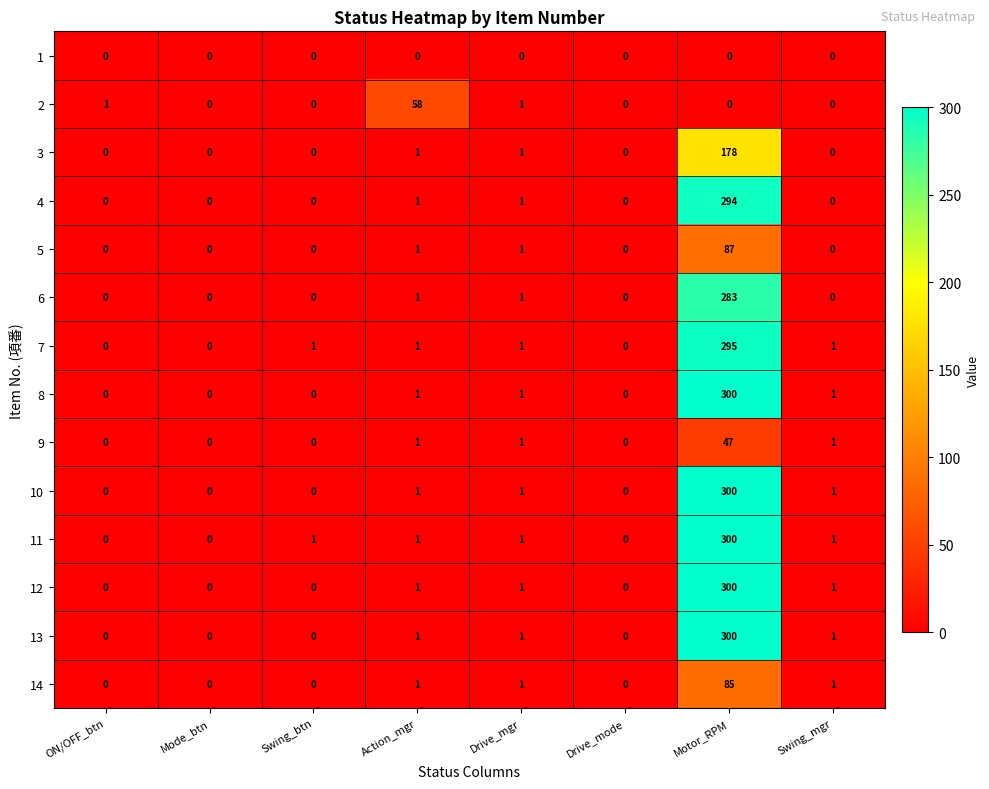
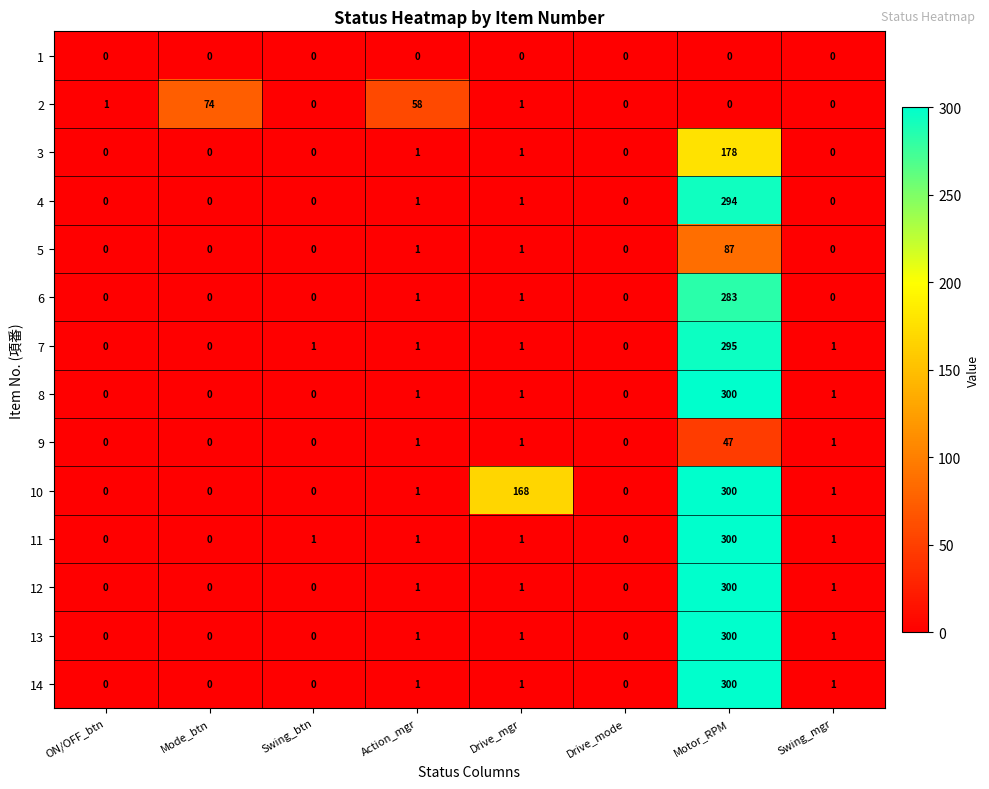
  {
    "1": {
      "ON/OFF_btn": 0,
      "Mode_btn": 0,
      "Swing_btn": 0,
      "Action_mgr": 0,
      "Drive_mgr": 0,
      "Drive_mode": 0,
      "Motor_RPM": 0,
      "Swing_mgr": 0
    },
    "2": {
      "ON/OFF_btn": 1,
-     "Mode_btn": 0,
+     "Mode_btn": 74,
      "Swing_btn": 0,
      "Action_mgr": 58,
      "Drive_mgr": 1,
      "Drive_mode": 0,
      "Motor_RPM": 0,
      "Swing_mgr": 0
    },
    "3": {
      "ON/OFF_btn": 0,
      "Mode_btn": 0,
      "Swing_btn": 0,
      "Action_mgr": 1,
      "Drive_mgr": 1,
      "Drive_mode": 0,
      "Motor_RPM": 178,
      "Swing_mgr": 0
    },
    "4": {
      "ON/OFF_btn": 0,
      "Mode_btn": 0,
      "Swing_btn": 0,
      "Action_mgr": 1,
      "Drive_mgr": 1,
      "Drive_mode": 0,
      "Motor_RPM": 294,
      "Swing_mgr": 0
    },
    "5": {
      "ON/OFF_btn": 0,
      "Mode_btn": 0,
      "Swing_btn": 0,
      "Action_mgr": 1,
      "Drive_mgr": 1,
      "Drive_mode": 0,
      "Motor_RPM": 87,
      "Swing_mgr": 0
    },
    "6": {
      "ON/OFF_btn": 0,
      "Mode_btn": 0,
      "Swing_btn": 0,
      "Action_mgr": 1,
      "Drive_mgr": 1,
      "Drive_mode": 0,
      "Motor_RPM": 283,
      "Swing_mgr": 0
    },
    "7": {
      "ON/OFF_btn": 0,
      "Mode_btn": 0,
      "Swing_btn": 1,
      "Action_mgr": 1,
      "Drive_mgr": 1,
      "Drive_mode": 0,
      "Motor_RPM": 295,
      "Swing_mgr": 1
    },
    "8": {
      "ON/OFF_btn": 0,
      "Mode_btn": 0,
      "Swing_btn": 0,
      "Action_mgr": 1,
      "Drive_mgr": 1,
      "Drive_mode": 0,
      "Motor_RPM": 300,
      "Swing_mgr": 1
    },
    "9": {
      "ON/OFF_btn": 0,
      "Mode_btn": 0,
      "Swing_btn": 0,
      "Action_mgr": 1,
      "Drive_mgr": 1,
      "Drive_mode": 0,
      "Motor_RPM": 47,
      "Swing_mgr": 1
    },
    "10": {
      "ON/OFF_btn": 0,
      "Mode_btn": 0,
      "Swing_btn": 0,
      "Action_mgr": 1,
-     "Drive_mgr": 1,
+     "Drive_mgr": 168,
      "Drive_mode": 0,
      "Motor_RPM": 300,
      "Swing_mgr": 1
    },
    "11": {
      "ON/OFF_btn": 0,
      "Mode_btn": 0,
      "Swing_btn": 1,
      "Action_mgr": 1,
      "Drive_mgr": 1,
      "Drive_mode": 0,
      "Motor_RPM": 300,
      "Swing_mgr": 1
    },
    "12": {
      "ON/OFF_btn": 0,
      "Mode_btn": 0,
      "Swing_btn": 0,
      "Action_mgr": 1,
      "Drive_mgr": 1,
      "Drive_mode": 0,
      "Motor_RPM": 300,
      "Swing_mgr": 1
    },
    "13": {
      "ON/OFF_btn": 0,
      "Mode_btn": 0,
      "Swing_btn": 0,
      "Action_mgr": 1,
      "Drive_mgr": 1,
      "Drive_mode": 0,
      "Motor_RPM": 300,
      "Swing_mgr": 1
    },
    "14": {
      "ON/OFF_btn": 0,
      "Mode_btn": 0,
      "Swing_btn": 0,
      "Action_mgr": 1,
      "Drive_mgr": 1,
      "Drive_mode": 0,
-     "Motor_RPM": 85,
+     "Motor_RPM": 300,
      "Swing_mgr": 1
    }
  }
